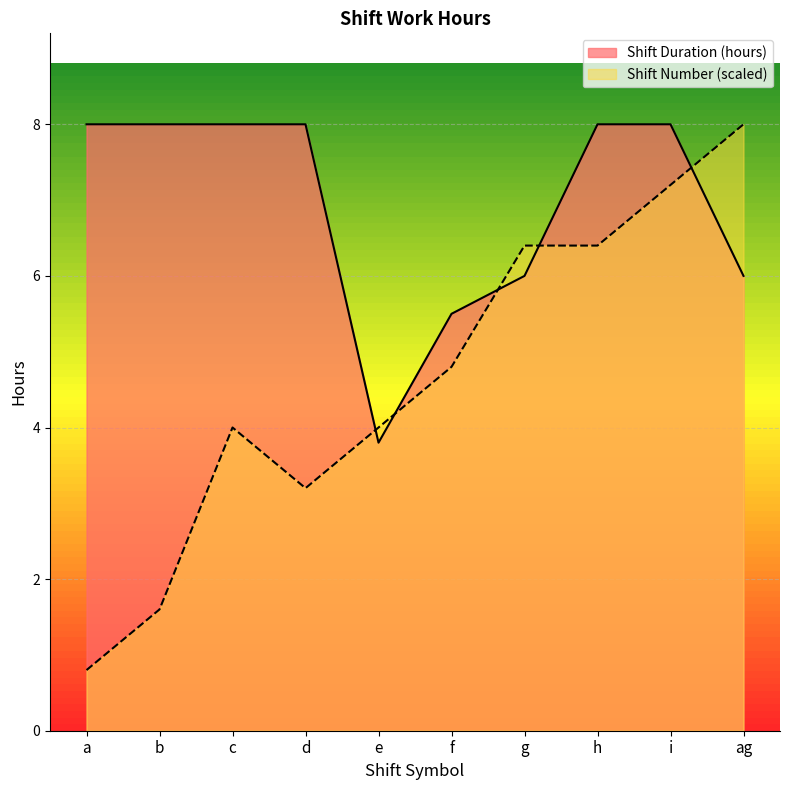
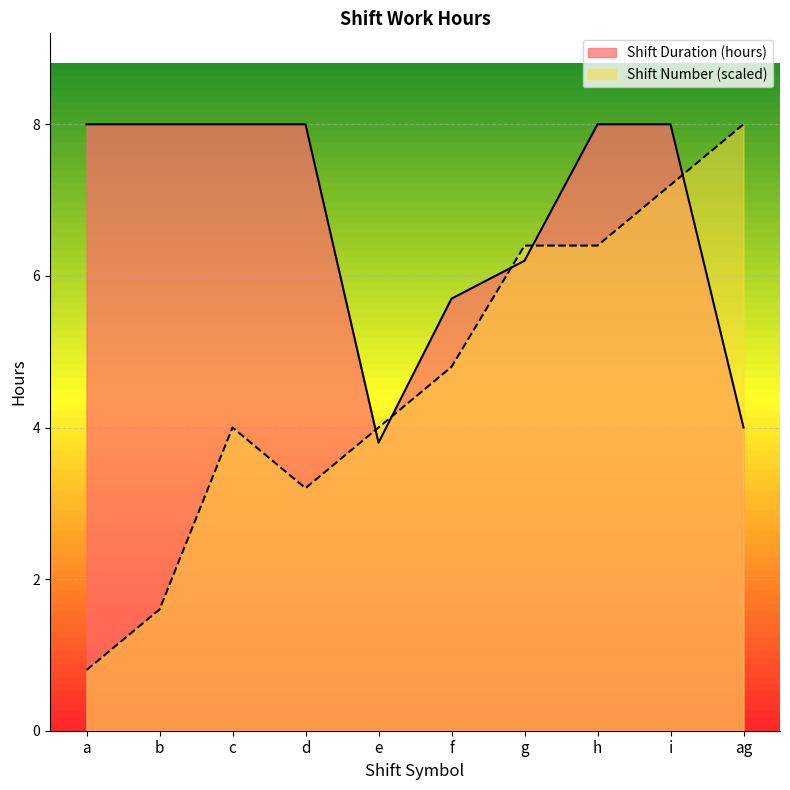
  {
    "Shift Duration (hours)": {
      "a": 8.0,
      "b": 8.0,
      "c": 8.0,
      "d": 8.0,
      "e": 3.8,
-     "f": 5.5,
-     "g": 6.0,
+     "f": 5.7,
+     "g": 6.2,
      "h": 8.0,
      "i": 8.0,
-     "ag": 6
+     "ag": 4
    },
    "Shift Number (scaled)": {
      "a": 0.8,
      "b": 1.6,
      "c": 4.0,
      "d": 3.2,
      "e": 4.0,
      "f": 4.8,
      "g": 6.4,
      "h": 6.4,
      "i": 7.2,
      "ag": 8.0
    }
  }
